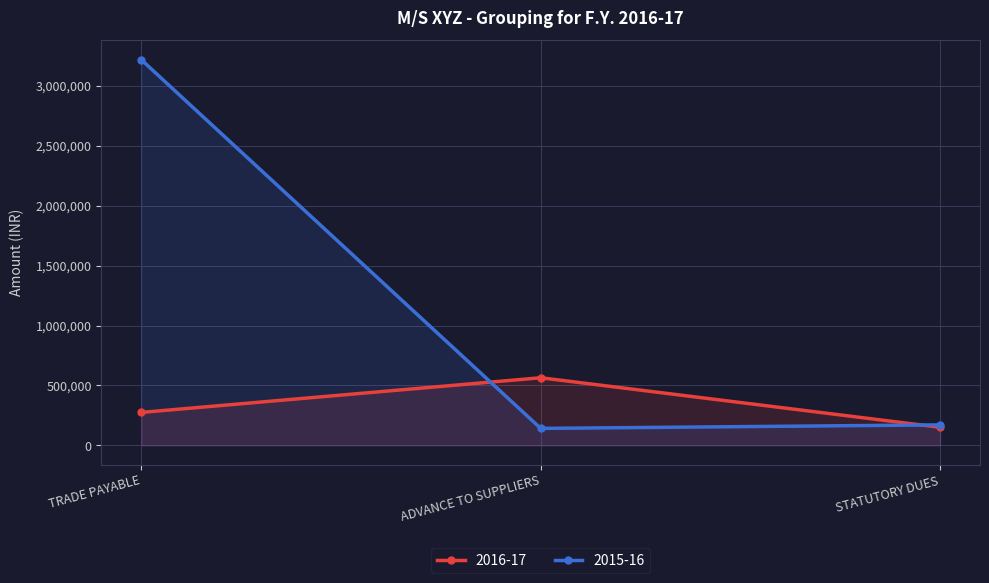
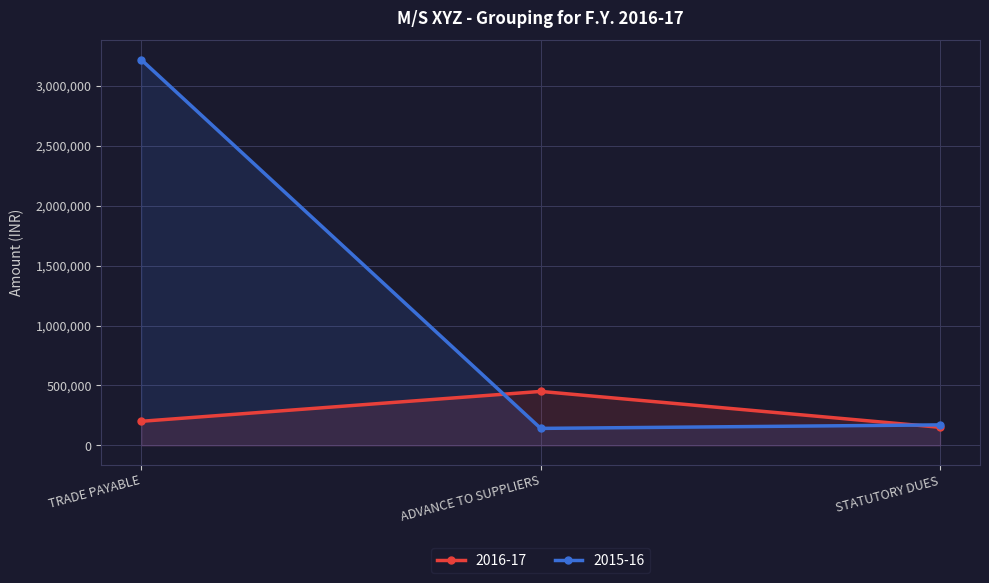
  {
    "2016-17": {
-     "TRADE PAYABLE": "270,000",
-     "ADVANCE TO SUPPLIERS": "560,000"
+     "TRADE PAYABLE": "200,000",
+     "ADVANCE TO SUPPLIERS": "450,000"
    },
    "2015-16": {
      "TRADE PAYABLE": "3,220,000",
      "ADVANCE TO SUPPLIERS": "140,000"
    }
  }
